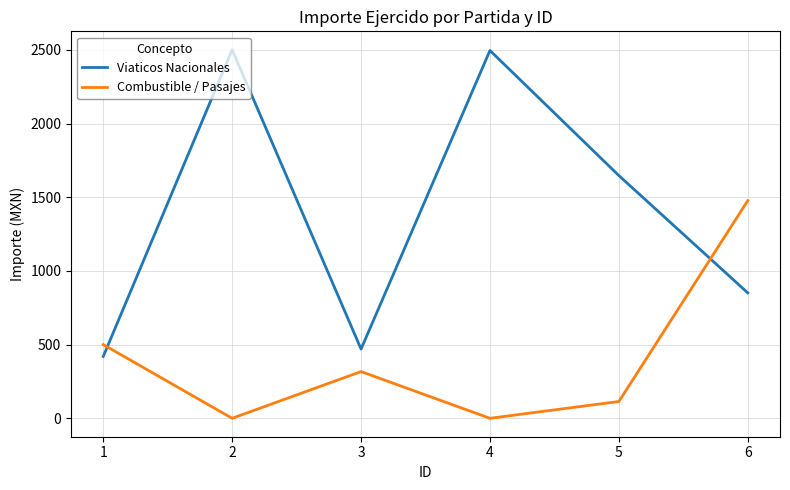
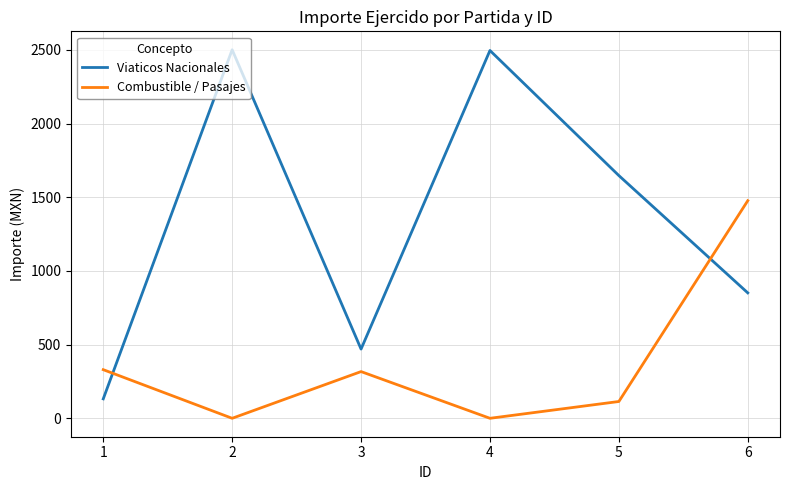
  {
    "Viaticos Nacionales": {
-     "1": 420,
+     "1": 130,
      "3": 470,
      "4": 2500,
      "5": 1650,
      "6": 850
    },
    "Combustible / Pasajes": {
-     "1": 500,
+     "1": 330,
      "2": 0,
      "3": 320,
      "4": 0,
      "5": 110,
      "6": 1480
    }
  }
